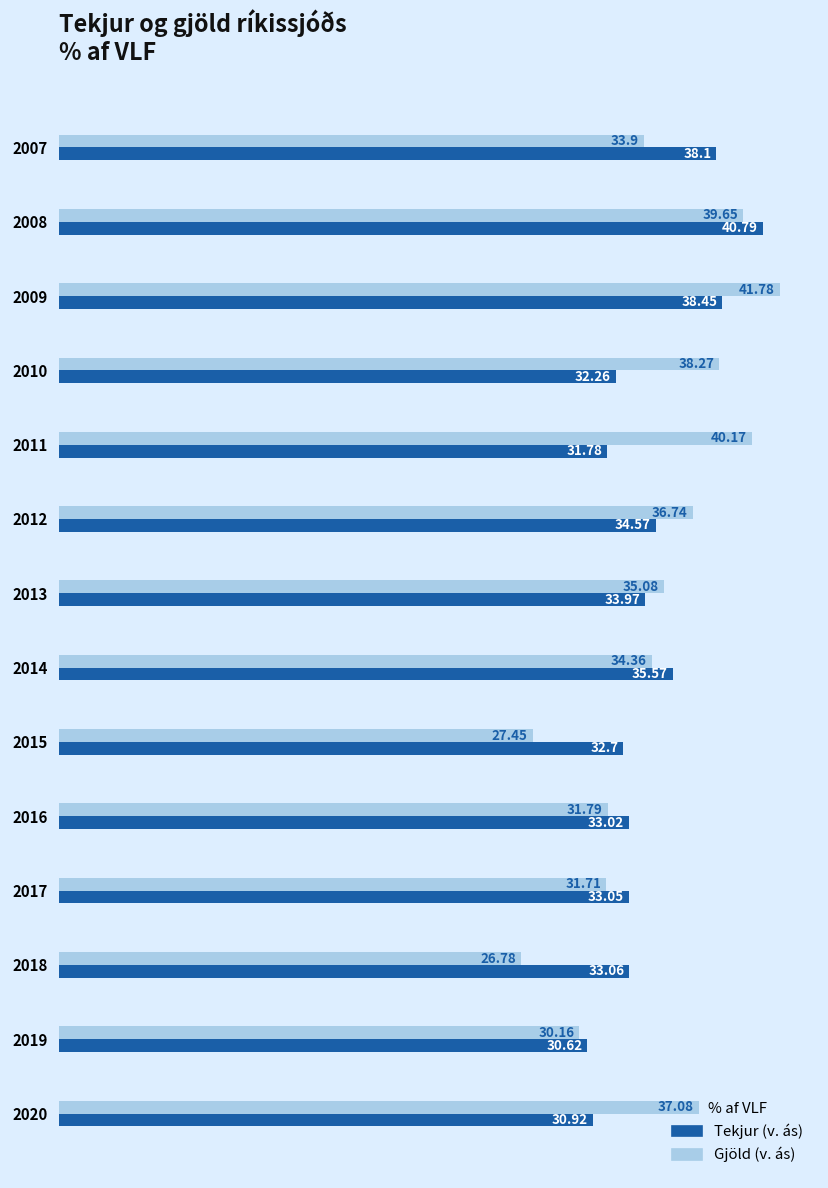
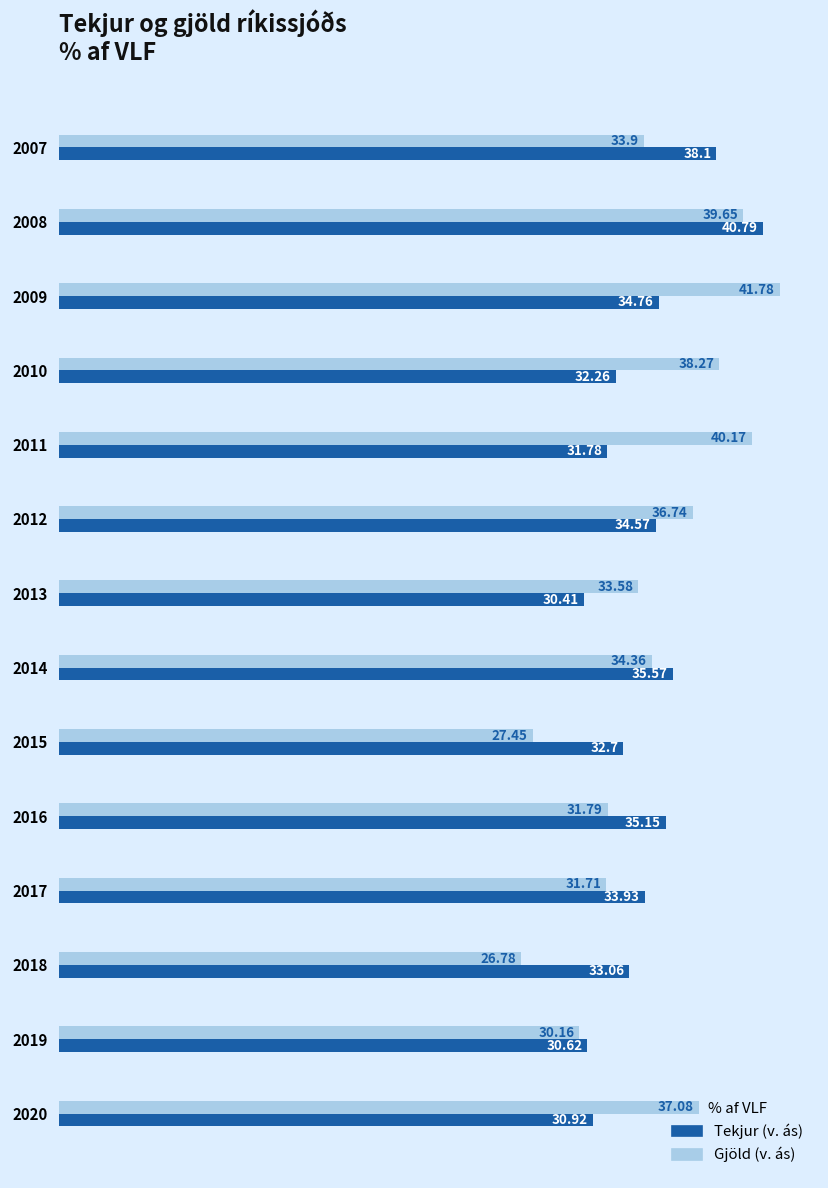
  {
    "Tekjur (v. ás)": {
      "2007": 38.1,
      "2008": 40.79,
-     "2009": 38.45,
+     "2009": 34.76,
      "2010": 32.26,
      "2011": 31.78,
      "2012": 34.57,
-     "2013": 33.97,
+     "2013": 30.41,
      "2014": 35.57,
      "2015": 32.7,
-     "2016": 33.02,
-     "2017": 33.05,
+     "2016": 35.15,
+     "2017": 33.93,
      "2018": 33.06,
      "2019": 30.62,
      "2020": 30.92
    },
    "Gjöld (v. ás)": {
      "2007": 33.9,
      "2008": 39.65,
      "2009": 41.78,
      "2010": 38.27,
      "2011": 40.17,
      "2012": 36.74,
-     "2013": 35.08,
+     "2013": 33.58,
      "2014": 34.36,
      "2015": 27.45,
      "2016": 31.79,
      "2017": 31.71,
      "2018": 26.78,
      "2019": 30.16,
      "2020": 37.08
    }
  }
